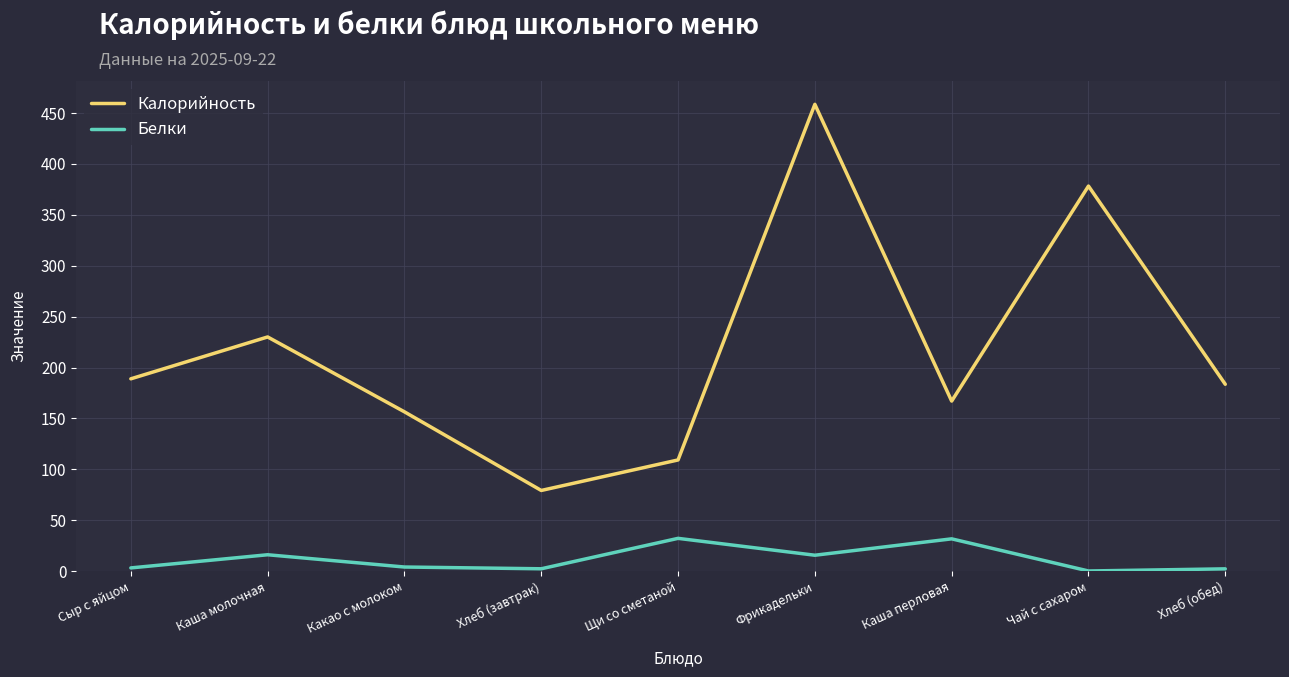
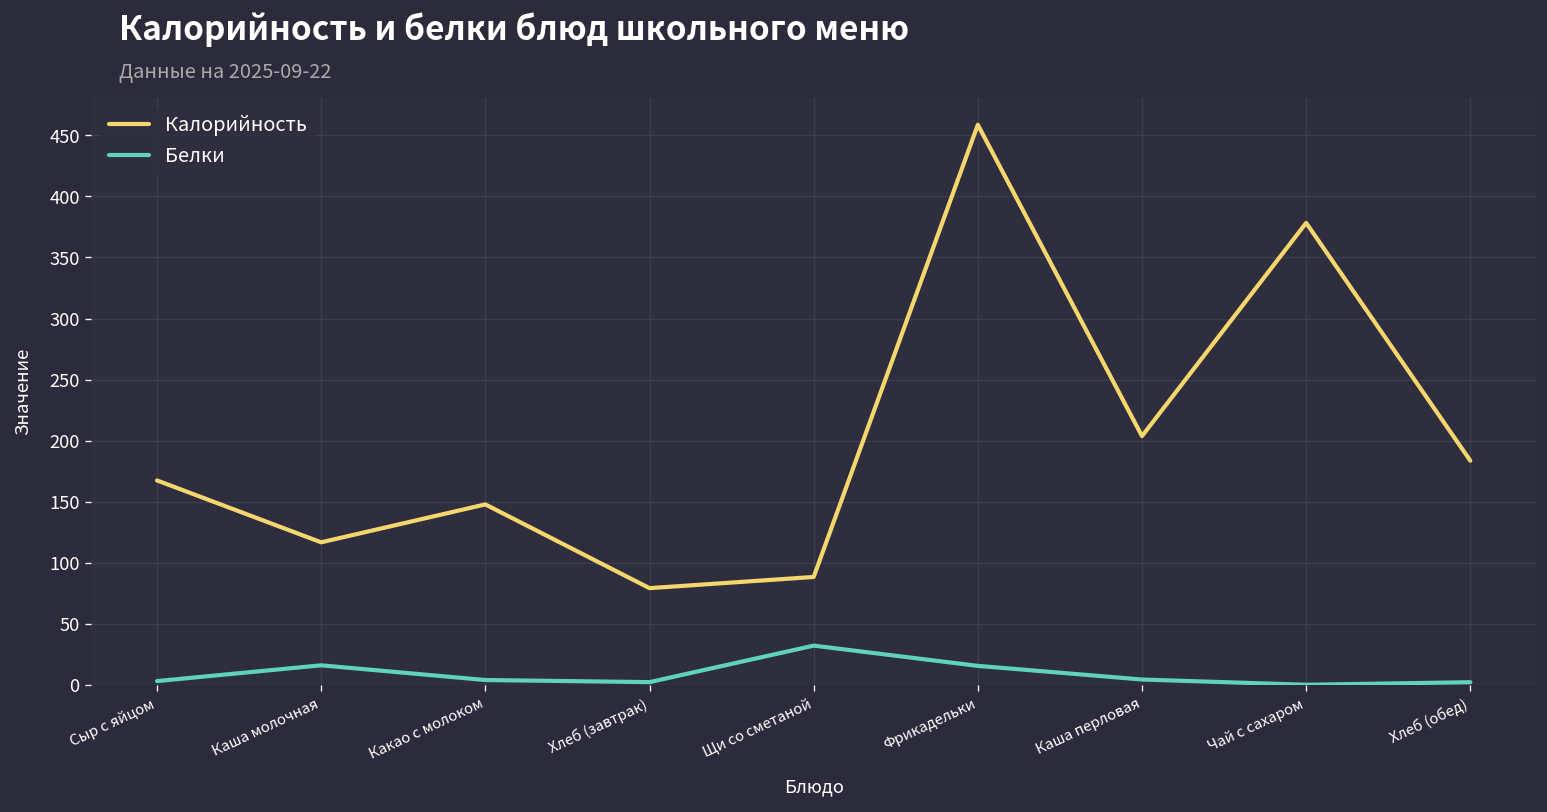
  {
    "Калорийность": {
-     "Сыр с яйцом": 189,
-     "Каша молочная": 230,
-     "Какао с молоком": 157,
+     "Сыр с яйцом": 167,
+     "Каша молочная": 117,
+     "Какао с молоком": 148,
      "Хлеб (завтрак)": 79,
-     "Щи со сметаной": 109,
+     "Щи со сметаной": 88,
      "Фрикадельки": 459,
-     "Каша перловая": 167,
+     "Каша перловая": 204,
      "Чай с сахаром": 378,
      "Хлеб (обед)": 184
    },
    "Белки": {
      "Сыр с яйцом": 3,
      "Каша молочная": 16,
      "Какао с молоком": 4,
      "Хлеб (завтрак)": 2,
      "Щи со сметаной": 32,
      "Фрикадельки": 16,
-     "Каша перловая": 32,
+     "Каша перловая": 4,
      "Чай с сахаром": 0,
      "Хлеб (обед)": 2
    }
  }
